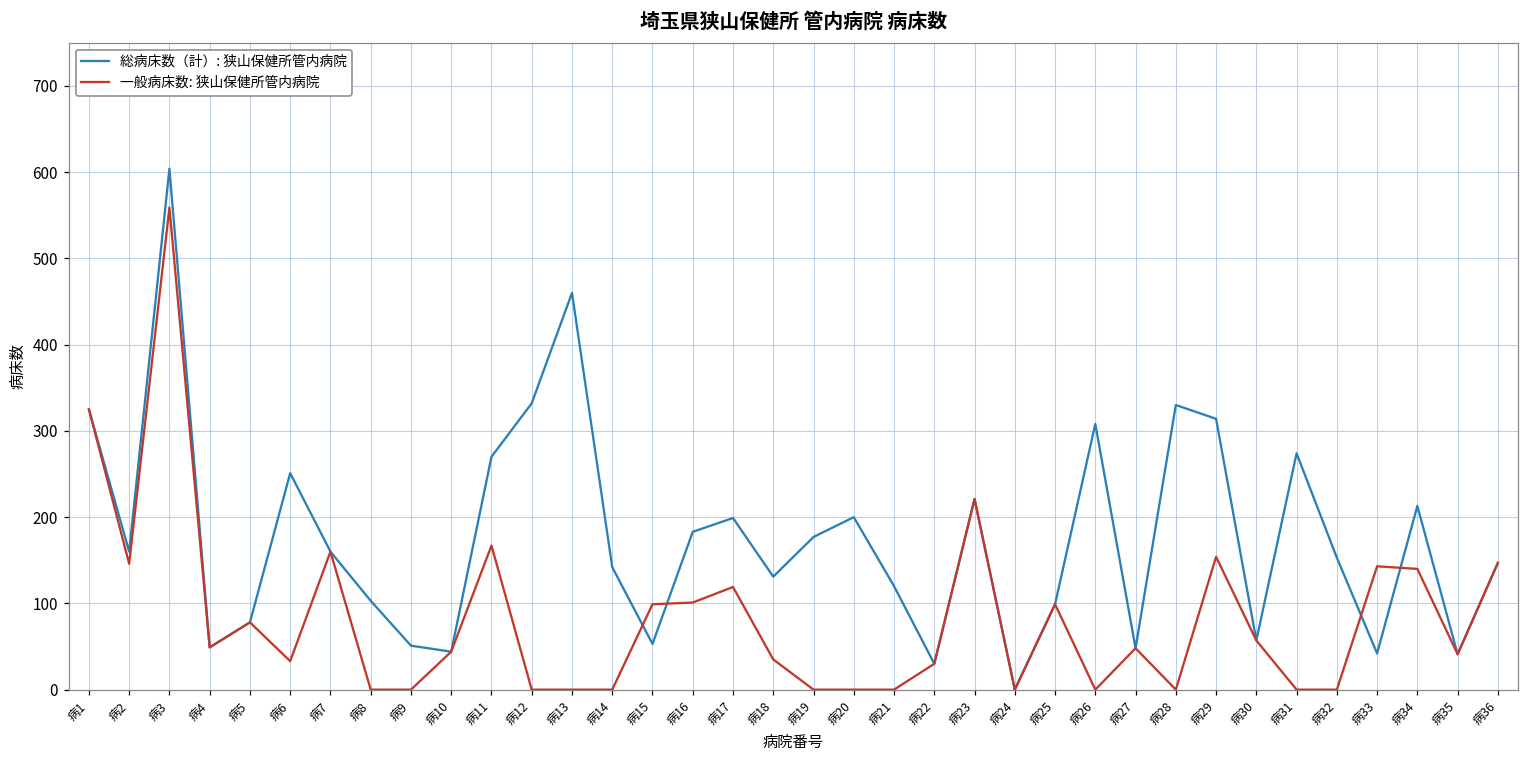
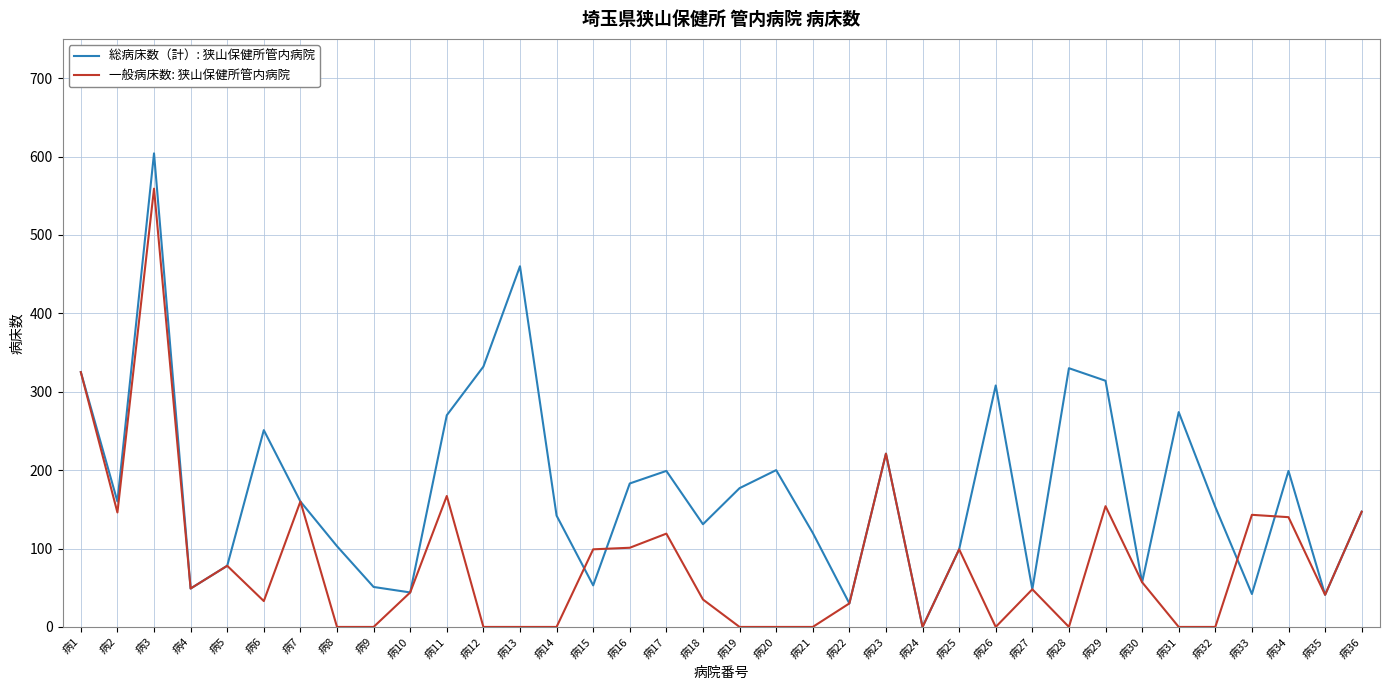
  {
    "総病床数（計）: 狭山保健所管内病院": {
      "病2": 160,
      "病3": 600,
      "病6": 250,
      "病8": 100,
      "病9": 50,
      "病11": 270,
      "病12": 330,
      "病13": 460,
      "病14": 140,
      "病15": 50,
      "病16": 180,
      "病17": 200,
      "病18": 130,
      "病19": 180,
      "病20": 200,
      "病21": 120,
      "病26": 310,
      "病28": 330,
      "病29": 310,
      "病31": 270,
      "病32": 150,
      "病33": 40,
-     "病34": 210
+     "病34": 200
    },
    "一般病床数: 狭山保健所管内病院": {
      "病2": 150,
      "病3": 560,
      "病6": 30,
      "病8": 0,
      "病9": 0,
      "病11": 170,
      "病12": 0,
      "病13": 0,
      "病14": 0,
      "病15": 100,
      "病16": 100,
      "病17": 120,
      "病18": 40,
      "病19": 0,
      "病20": 0,
      "病21": 0,
      "病26": 0,
      "病28": 0,
      "病29": 150,
      "病31": 0,
      "病32": 0,
      "病33": 140,
      "病34": 140
    }
  }
